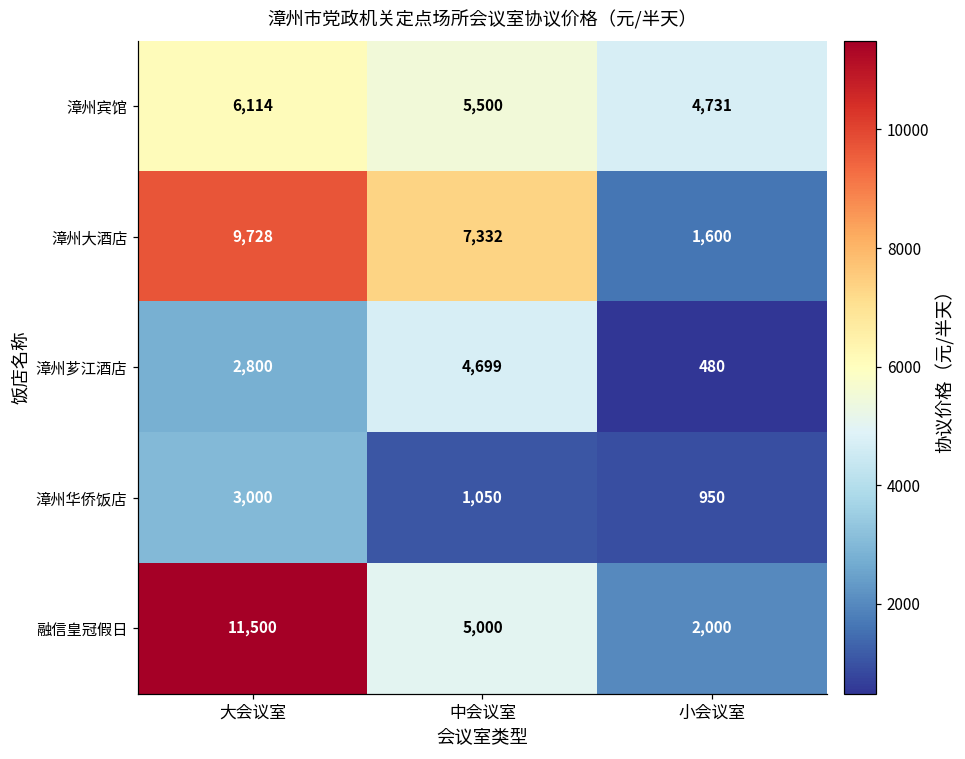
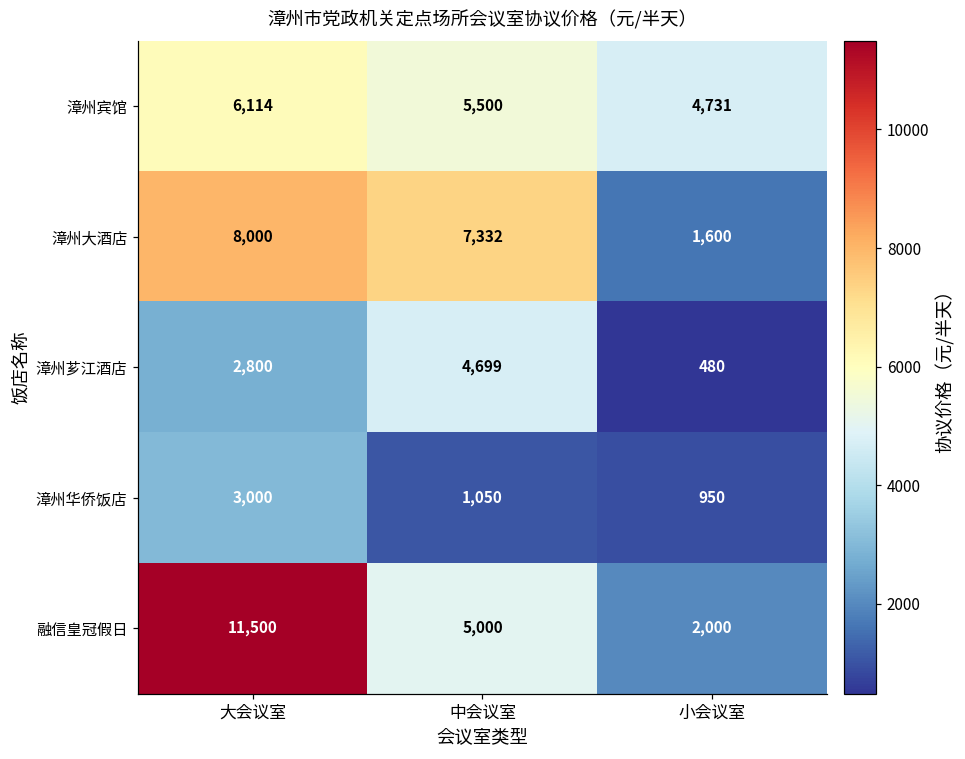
  {
    "漳州宾馆": {
      "大会议室": "6,114",
      "中会议室": "5,500",
      "小会议室": "4,731"
    },
    "漳州大酒店": {
-     "大会议室": "9,728",
+     "大会议室": "8,000",
      "中会议室": "7,332",
      "小会议室": "1,600"
    },
    "漳州芗江酒店": {
      "大会议室": "2,800",
      "中会议室": "4,699",
      "小会议室": "480"
    },
    "漳州华侨饭店": {
      "大会议室": "3,000",
      "中会议室": "1,050",
      "小会议室": "950"
    },
    "融信皇冠假日": {
      "大会议室": "11,500",
      "中会议室": "5,000",
      "小会议室": "2,000"
    }
  }
